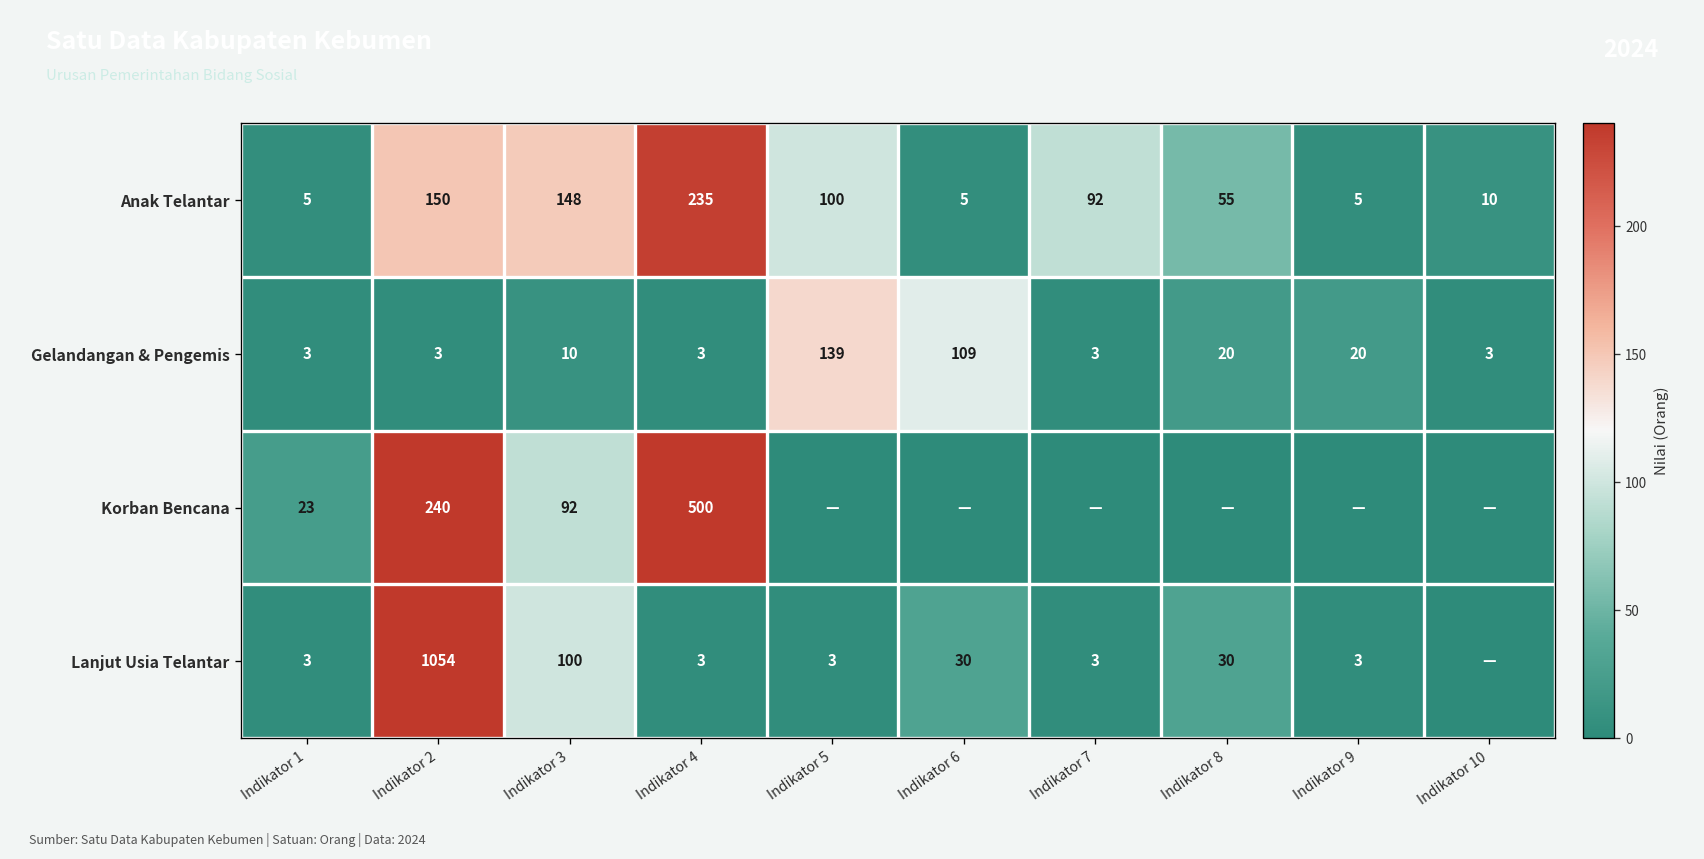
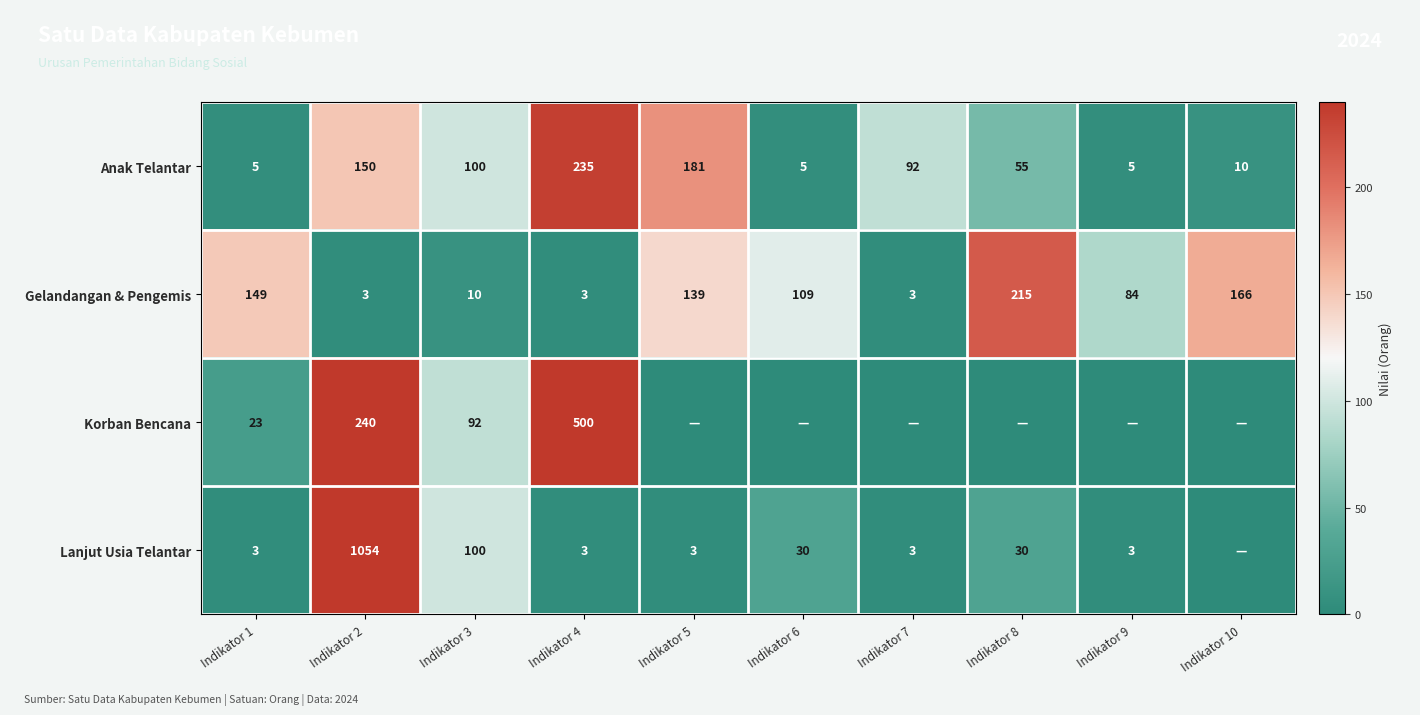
  {
    "Anak Telantar": {
      "Indikator 1": 5,
      "Indikator 2": 150,
-     "Indikator 3": 148,
+     "Indikator 3": 100,
      "Indikator 4": 235,
-     "Indikator 5": 100,
+     "Indikator 5": 181,
      "Indikator 6": 5,
      "Indikator 7": 92,
      "Indikator 8": 55,
      "Indikator 9": 5,
      "Indikator 10": 10
    },
    "Gelandangan & Pengemis": {
-     "Indikator 1": 3,
+     "Indikator 1": 149,
      "Indikator 2": 3,
      "Indikator 3": 10,
      "Indikator 4": 3,
      "Indikator 5": 139,
      "Indikator 6": 109,
      "Indikator 7": 3,
-     "Indikator 8": 20,
-     "Indikator 9": 20,
-     "Indikator 10": 3
+     "Indikator 8": 215,
+     "Indikator 9": 84,
+     "Indikator 10": 166
    },
    "Korban Bencana": {
      "Indikator 1": 23,
      "Indikator 2": 240,
      "Indikator 3": 92,
      "Indikator 4": 500
    },
    "Lanjut Usia Telantar": {
      "Indikator 1": 3,
      "Indikator 2": 1054,
      "Indikator 3": 100,
      "Indikator 4": 3,
      "Indikator 5": 3,
      "Indikator 6": 30,
      "Indikator 7": 3,
      "Indikator 8": 30,
      "Indikator 9": 3
    }
  }
